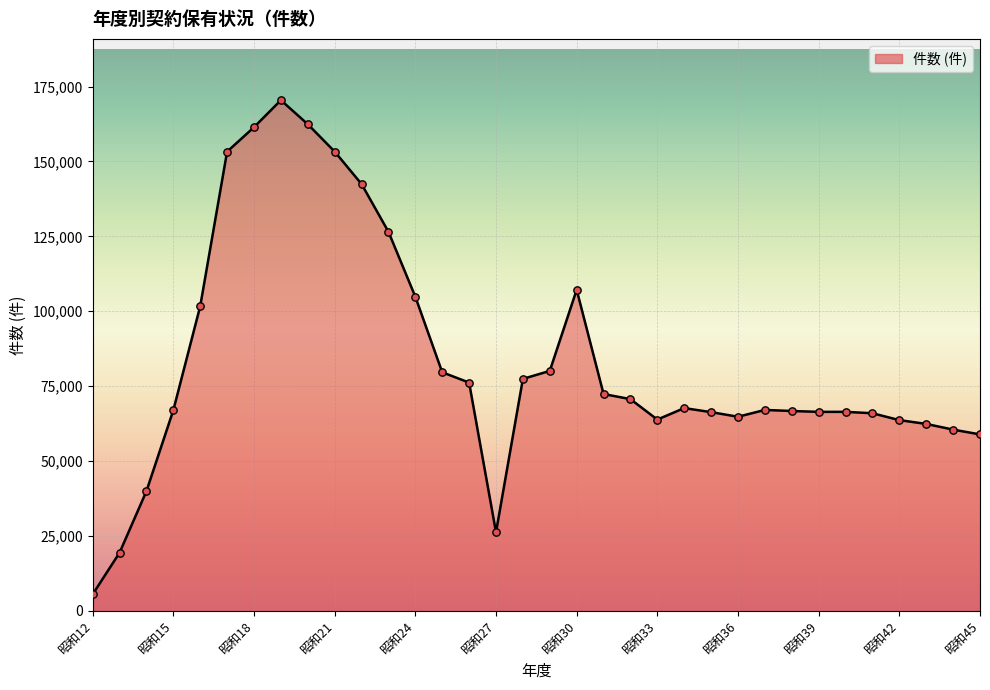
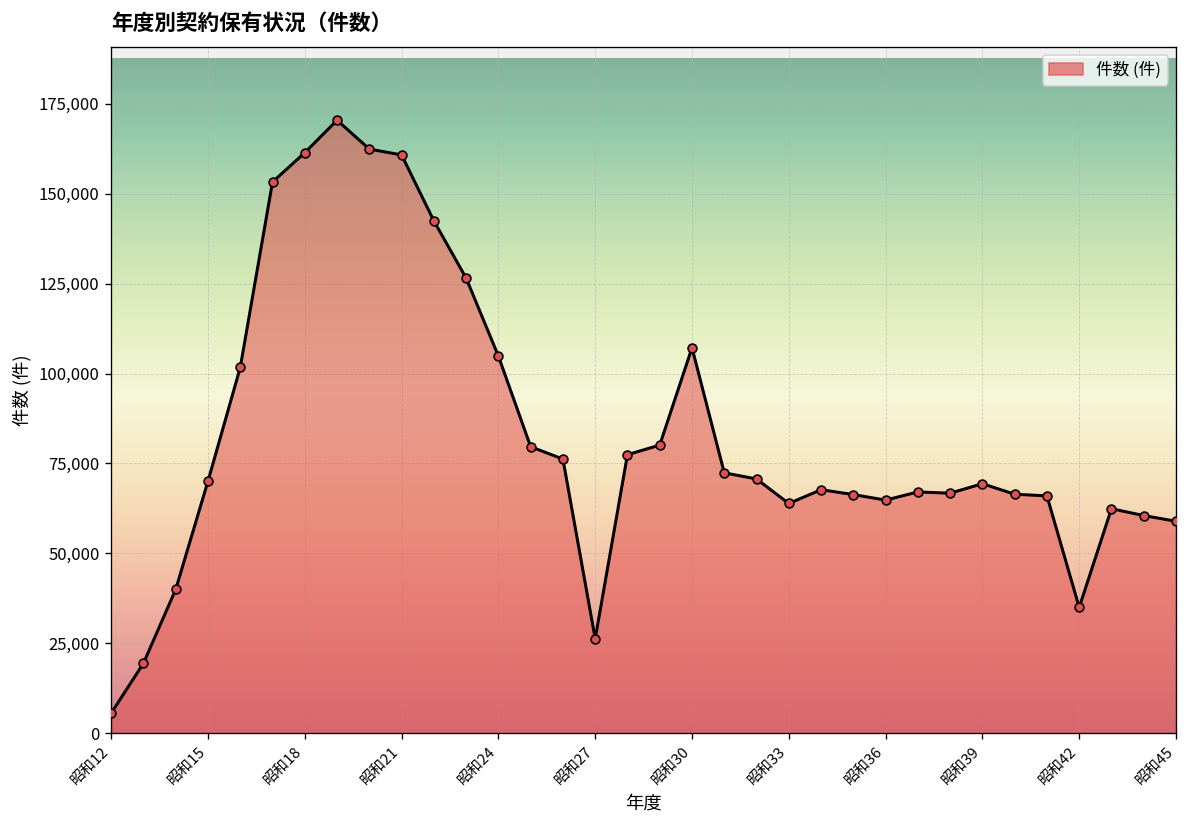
  {
    "昭和12": "6,000",
-   "昭和15": "67,000",
+   "昭和15": "70,000",
    "昭和18": "161,000",
-   "昭和21": "153,000",
+   "昭和21": "161,000",
    "昭和24": "105,000",
    "昭和27": "26,000",
    "昭和30": "107,000",
    "昭和33": "64,000",
    "昭和36": "65,000",
-   "昭和39": "66,000",
-   "昭和42": "64,000",
+   "昭和39": "69,000",
+   "昭和42": "35,000",
    "昭和45": "59,000"
  }
